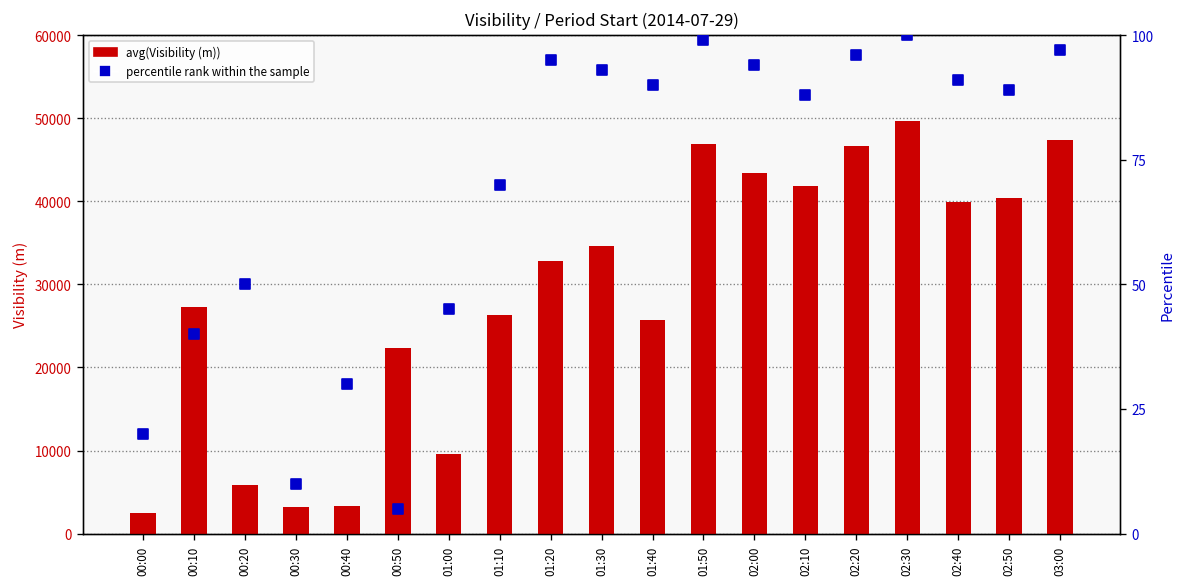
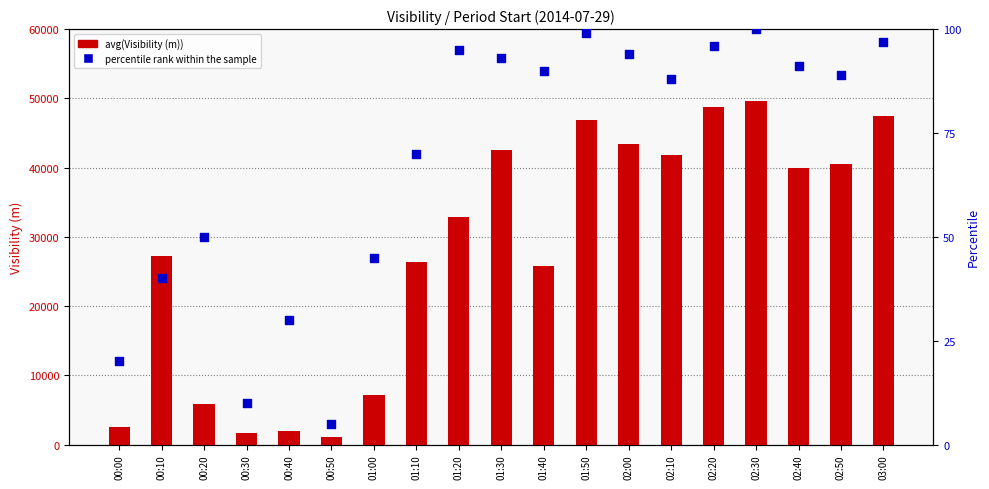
  {
    "avg(Visibility (m))": {
      "00:00": 3000,
      "00:10": 27000,
      "00:20": 6000,
-     "00:30": 3000,
-     "00:40": 3000,
-     "00:50": 22000,
-     "01:00": 10000,
+     "00:30": 2000,
+     "00:40": 2000,
+     "00:50": 1000,
+     "01:00": 7000,
      "01:10": 26000,
      "01:20": 33000,
-     "01:30": 35000,
+     "01:30": 43000,
      "01:40": 26000,
      "01:50": 47000,
      "02:00": 43000,
      "02:10": 42000,
-     "02:20": 47000,
+     "02:20": 49000,
      "02:30": 50000,
      "02:40": 40000,
      "02:50": 40000,
      "03:00": 47000
    }
  }
